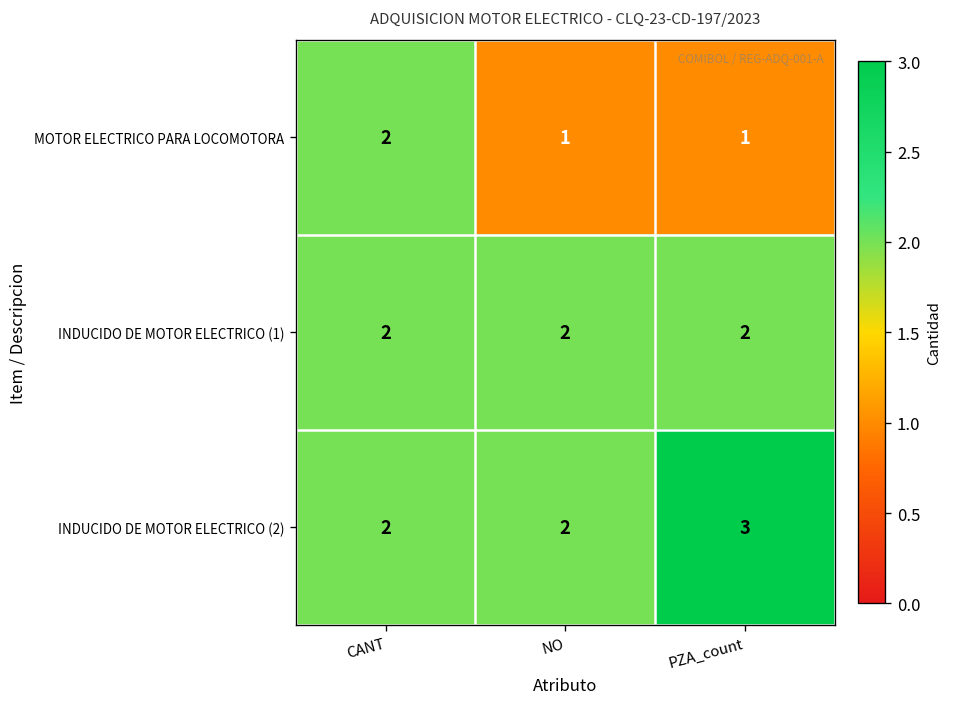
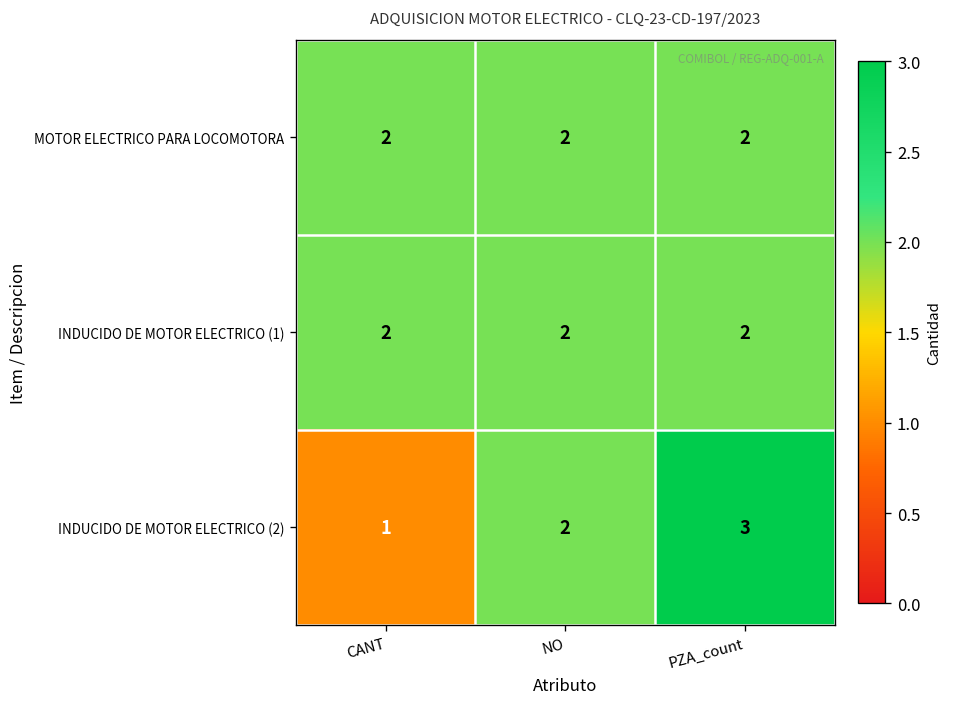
  {
    "MOTOR ELECTRICO PARA LOCOMOTORA": {
      "CANT": 2,
-     "NO": 1,
-     "PZA_count": 1
+     "NO": 2,
+     "PZA_count": 2
    },
    "INDUCIDO DE MOTOR ELECTRICO (1)": {
      "CANT": 2,
      "NO": 2,
      "PZA_count": 2
    },
    "INDUCIDO DE MOTOR ELECTRICO (2)": {
-     "CANT": 2,
+     "CANT": 1,
      "NO": 2,
      "PZA_count": 3
    }
  }
